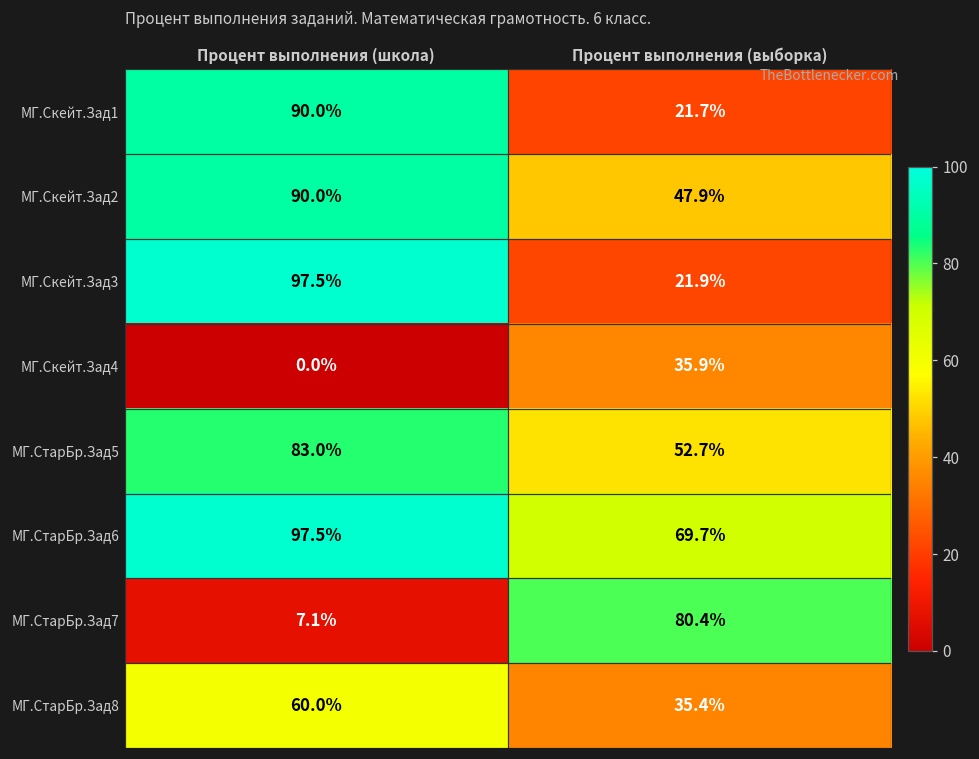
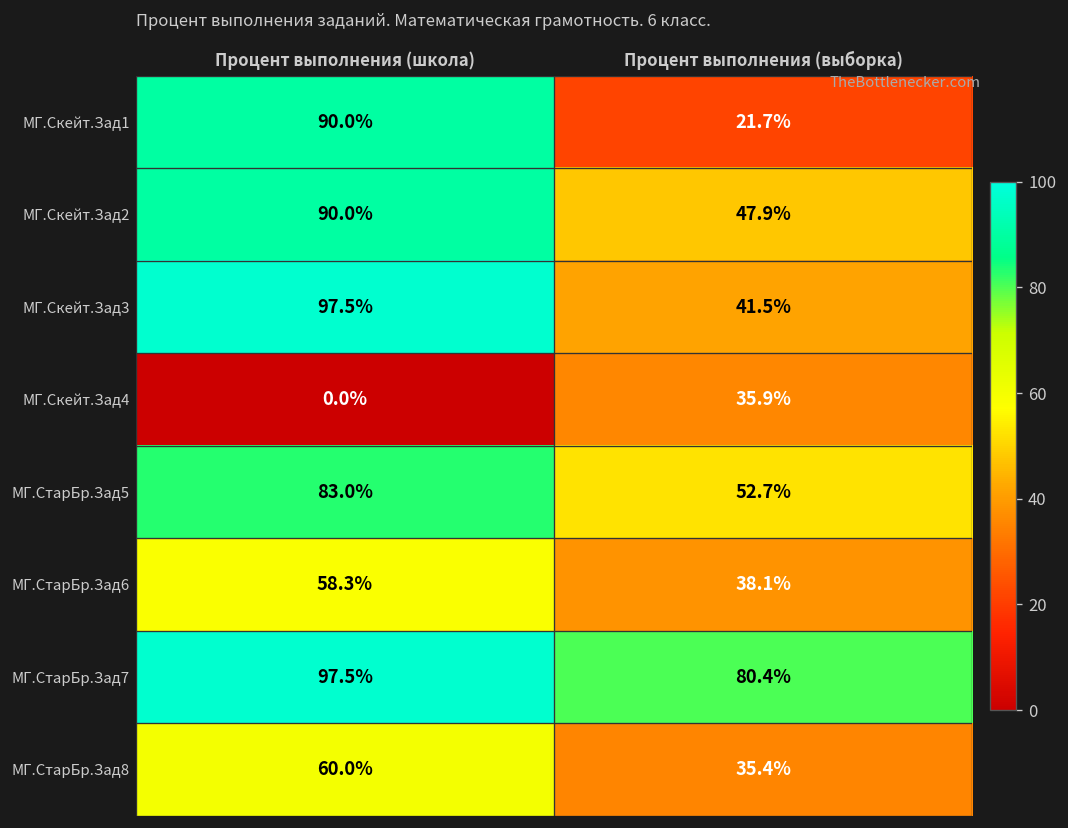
  {
    "МГ.Скейт.Зад1": {
      "Процент выполнения (школа)": "90.0%"
    },
    "МГ.Скейт.Зад2": {
      "Процент выполнения (школа)": "90.0%",
      "Процент выполнения (выборка)": "47.9%"
    },
    "МГ.Скейт.Зад3": {
      "Процент выполнения (школа)": "97.5%",
-     "Процент выполнения (выборка)": "21.9%"
+     "Процент выполнения (выборка)": "41.5%"
    },
    "МГ.Скейт.Зад4": {
      "Процент выполнения (школа)": "0.0%",
      "Процент выполнения (выборка)": "35.9%"
    },
    "МГ.СтарБр.Зад5": {
      "Процент выполнения (школа)": "83.0%",
      "Процент выполнения (выборка)": "52.7%"
    },
    "МГ.СтарБр.Зад6": {
-     "Процент выполнения (школа)": "97.5%",
-     "Процент выполнения (выборка)": "69.7%"
+     "Процент выполнения (школа)": "58.3%",
+     "Процент выполнения (выборка)": "38.1%"
    },
    "МГ.СтарБр.Зад7": {
-     "Процент выполнения (школа)": "7.1%",
+     "Процент выполнения (школа)": "97.5%",
      "Процент выполнения (выборка)": "80.4%"
    },
    "МГ.СтарБр.Зад8": {
      "Процент выполнения (школа)": "60.0%",
      "Процент выполнения (выборка)": "35.4%"
    }
  }
